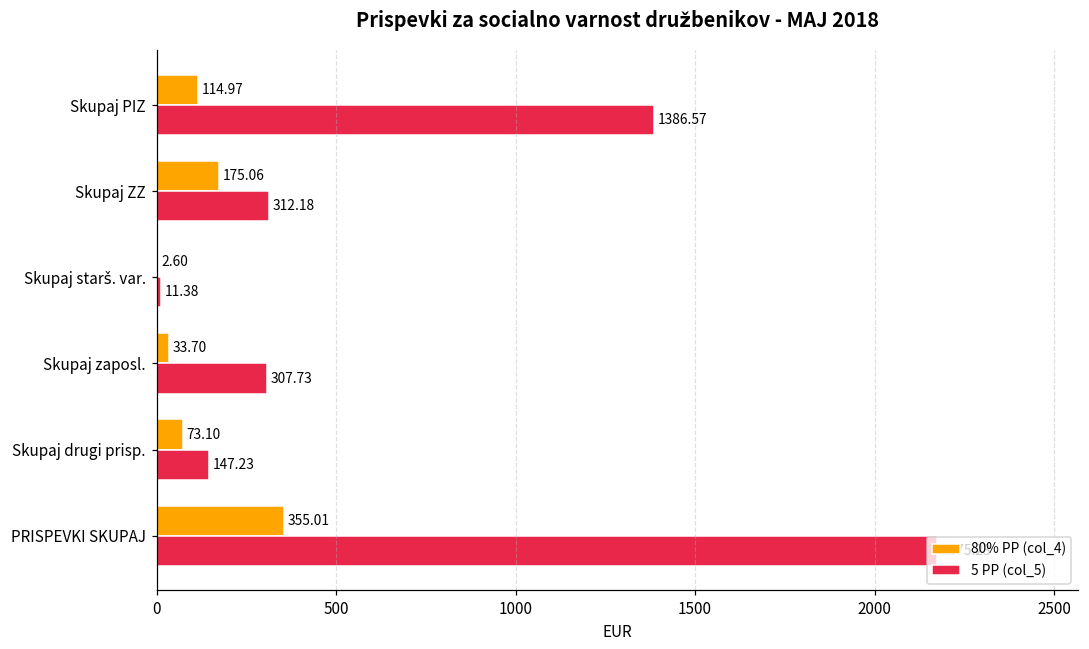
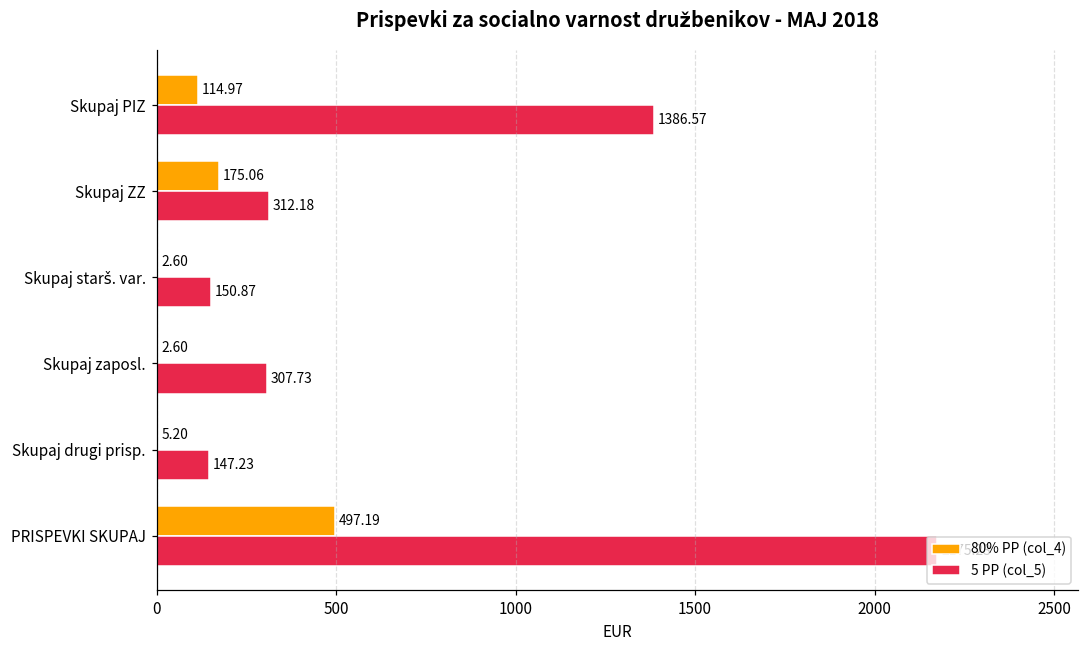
  {
    "80% PP (col_4)": {
      "Skupaj PIZ": 114.97,
      "Skupaj ZZ": 175.06,
      "Skupaj starš. var.": 2.60,
-     "Skupaj zaposl.": 33.70,
-     "Skupaj drugi prisp.": 73.10,
-     "PRISPEVKI SKUPAJ": 355.01
+     "Skupaj zaposl.": 2.60,
+     "Skupaj drugi prisp.": 5.20,
+     "PRISPEVKI SKUPAJ": 497.19
    },
    "5 PP (col_5)": {
      "Skupaj PIZ": 1386.57,
      "Skupaj ZZ": 312.18,
-     "Skupaj starš. var.": 11.38,
+     "Skupaj starš. var.": 150.87,
      "Skupaj zaposl.": 307.73,
      "Skupaj drugi prisp.": 147.23
    }
  }
